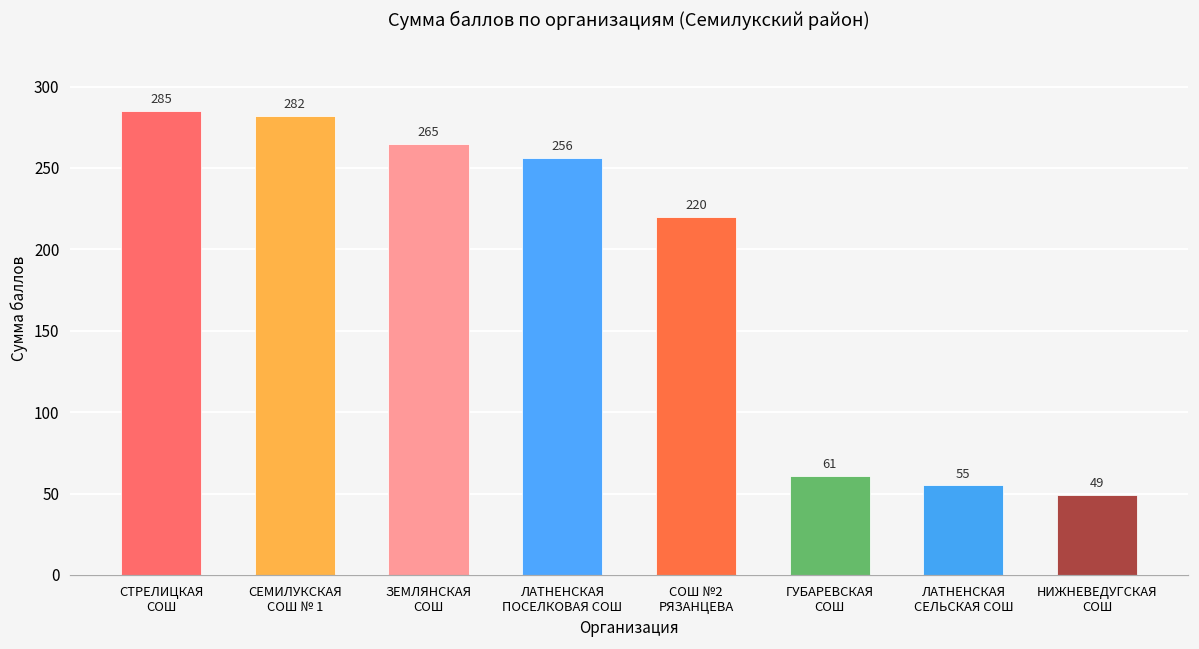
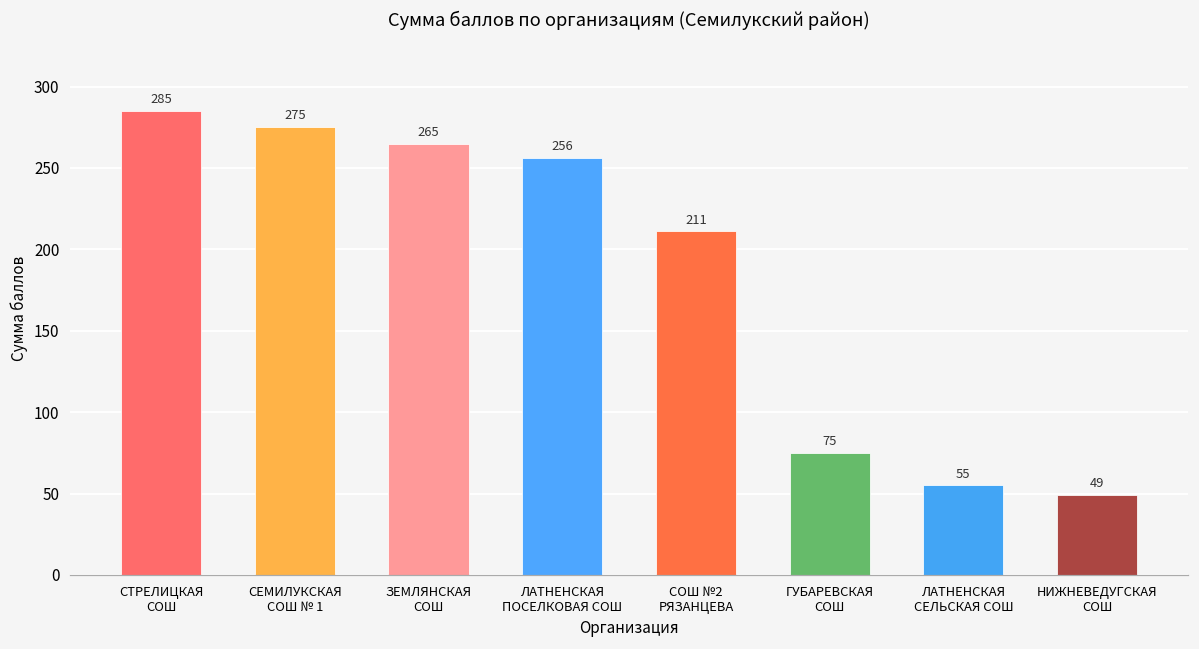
  {
    "СТРЕЛИЦКАЯ СОШ": 285,
-   "СЕМИЛУКСКАЯ СОШ № 1": 282,
+   "СЕМИЛУКСКАЯ СОШ № 1": 275,
    "ЗЕМЛЯНСКАЯ СОШ": 265,
    "ЛАТНЕНСКАЯ ПОСЕЛКОВАЯ СОШ": 256,
-   "СОШ №2 РЯЗАНЦЕВА": 220,
-   "ГУБАРЕВСКАЯ СОШ": 61,
+   "СОШ №2 РЯЗАНЦЕВА": 211,
+   "ГУБАРЕВСКАЯ СОШ": 75,
    "ЛАТНЕНСКАЯ СЕЛЬСКАЯ СОШ": 55,
    "НИЖНЕВЕДУГСКАЯ СОШ": 49
  }
